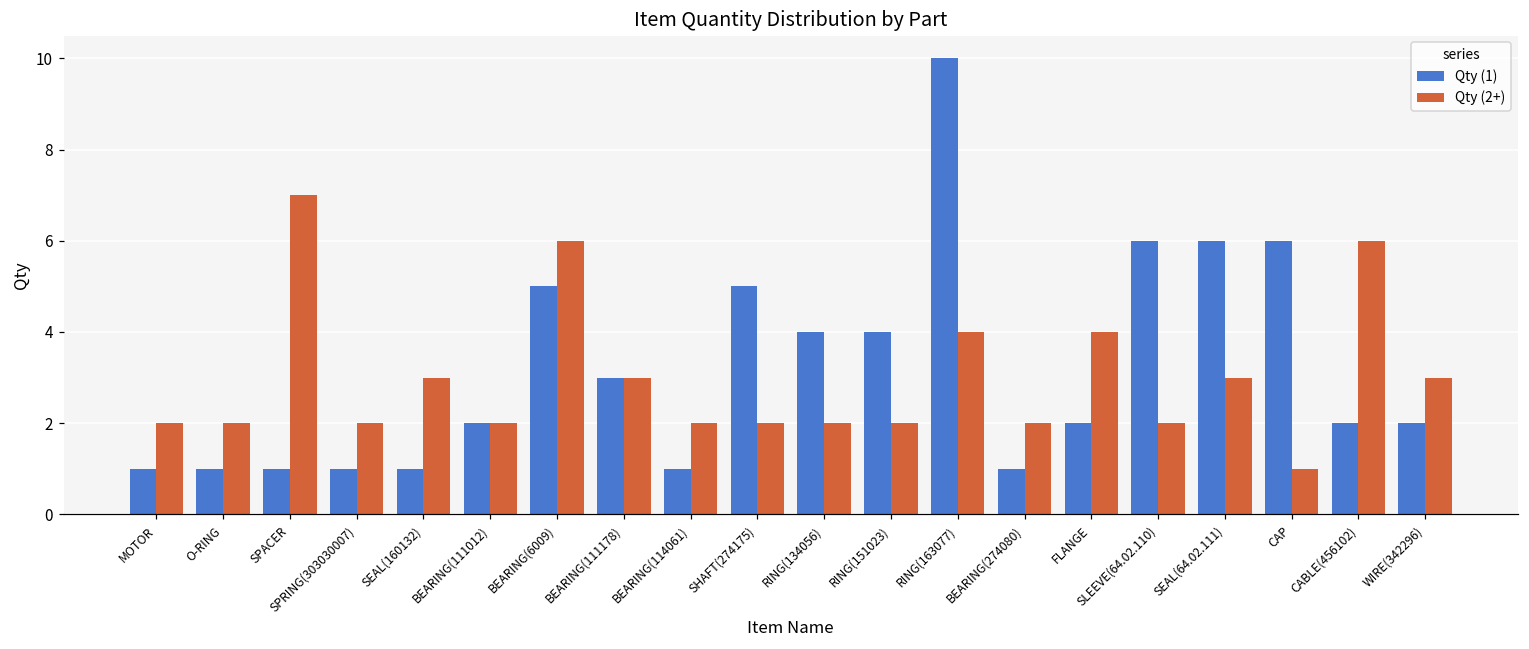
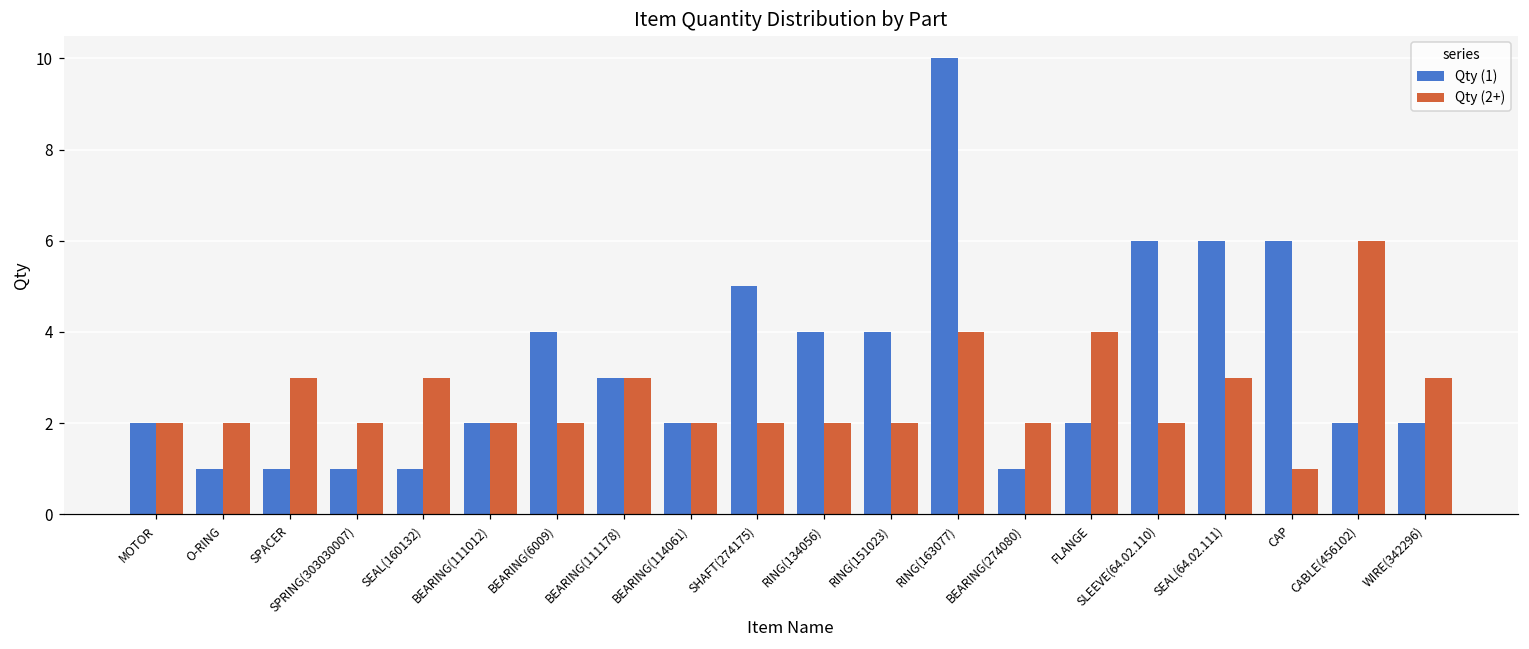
  {
    "Qty (1)": {
-     "MOTOR": 1,
+     "MOTOR": 2,
      "O-RING": 1,
      "SPACER": 1,
      "SPRING(303030007)": 1,
      "SEAL(160132)": 1,
      "BEARING(111012)": 2,
-     "BEARING(6009)": 5,
+     "BEARING(6009)": 4,
      "BEARING(111178)": 3,
-     "BEARING(114061)": 1,
+     "BEARING(114061)": 2,
      "SHAFT(274175)": 5,
      "RING(134056)": 4,
      "RING(151023)": 4,
      "RING(163077)": 10,
      "BEARING(274080)": 1,
      "FLANGE": 2,
      "SLEEVE(64.02.110)": 6,
      "SEAL(64.02.111)": 6,
      "CAP": 6,
      "CABLE(456102)": 2,
      "WIRE(342296)": 2
    },
    "Qty (2+)": {
      "MOTOR": 2,
      "O-RING": 2,
-     "SPACER": 7,
+     "SPACER": 3,
      "SPRING(303030007)": 2,
      "SEAL(160132)": 3,
      "BEARING(111012)": 2,
-     "BEARING(6009)": 6,
+     "BEARING(6009)": 2,
      "BEARING(111178)": 3,
      "BEARING(114061)": 2,
      "SHAFT(274175)": 2,
      "RING(134056)": 2,
      "RING(151023)": 2,
      "RING(163077)": 4,
      "BEARING(274080)": 2,
      "FLANGE": 4,
      "SLEEVE(64.02.110)": 2,
      "SEAL(64.02.111)": 3,
      "CAP": 1,
      "CABLE(456102)": 6,
      "WIRE(342296)": 3
    }
  }
